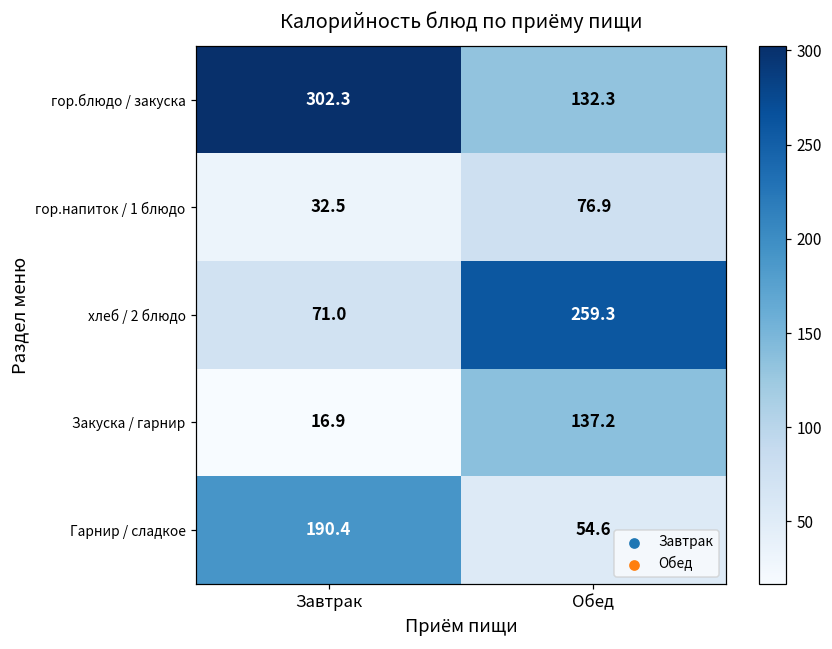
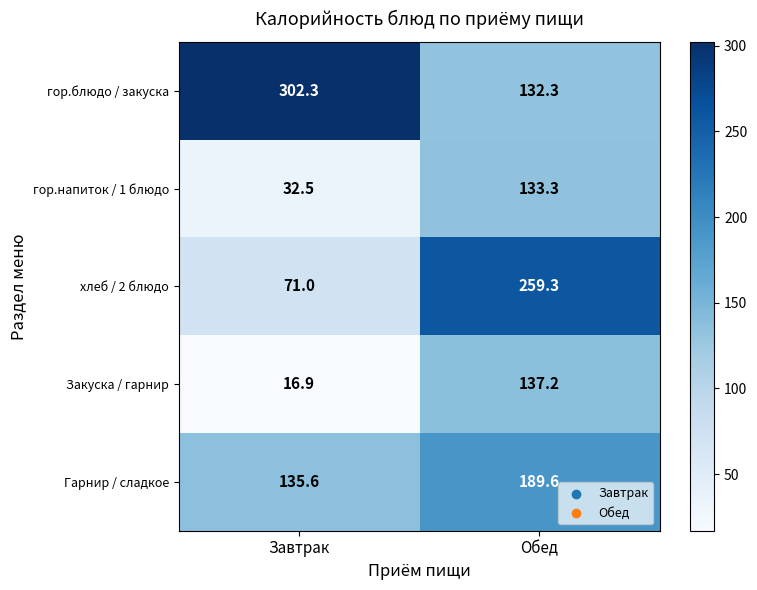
  {
    "гор.блюдо / закуска": {
      "Завтрак": 302.3,
      "Обед": 132.3
    },
    "гор.напиток / 1 блюдо": {
      "Завтрак": 32.5,
-     "Обед": 76.9
+     "Обед": 133.3
    },
    "хлеб / 2 блюдо": {
      "Завтрак": 71.0,
      "Обед": 259.3
    },
    "Закуска / гарнир": {
      "Завтрак": 16.9,
      "Обед": 137.2
    },
    "Гарнир / сладкое": {
-     "Завтрак": 190.4,
-     "Обед": 54.6
+     "Завтрак": 135.6,
+     "Обед": 189.6
    }
  }
